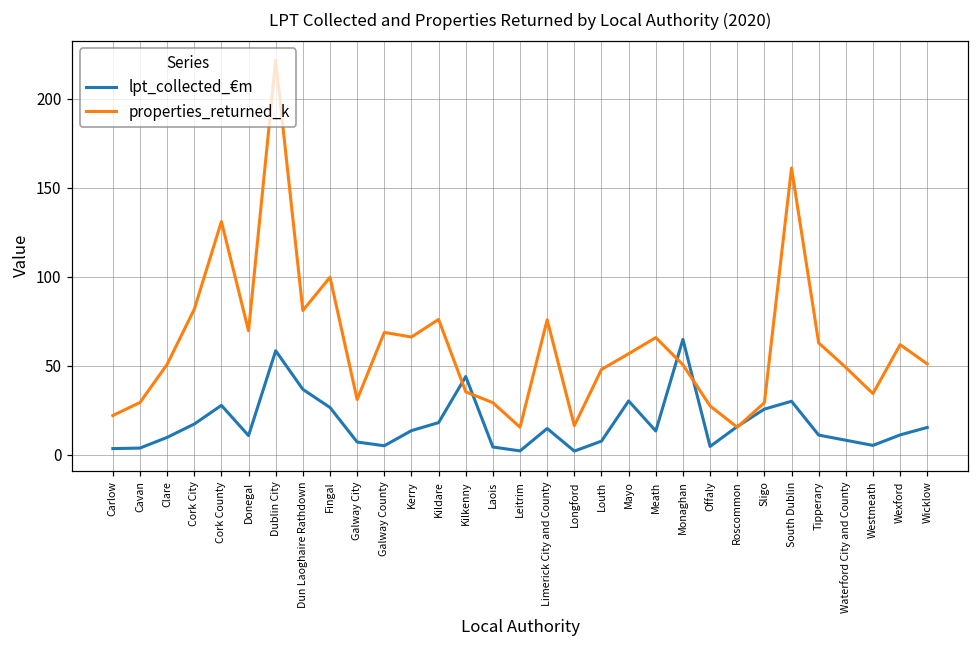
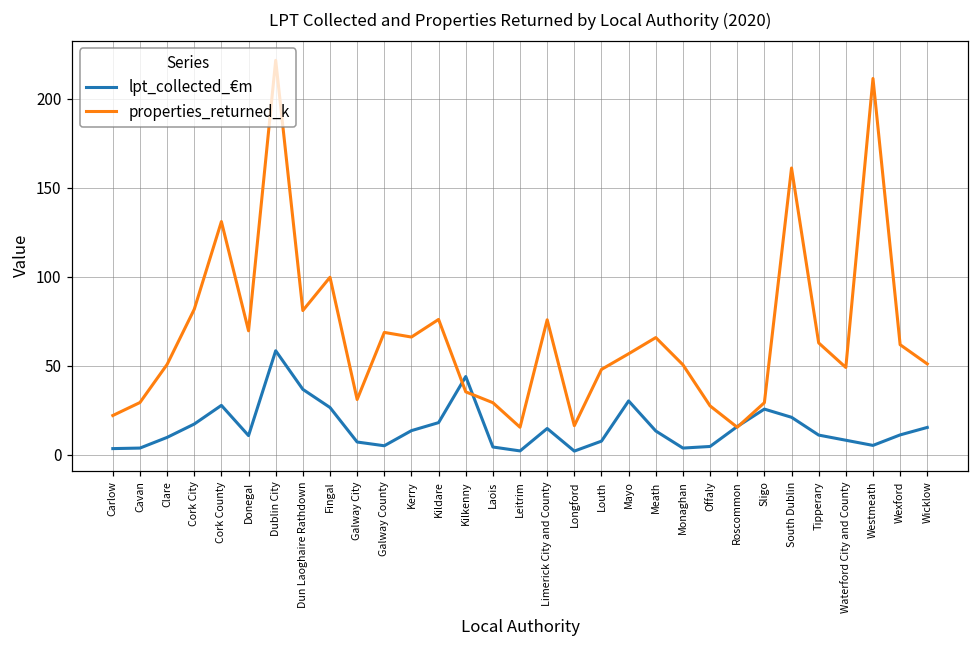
  {
    "lpt_collected_€m": {
      "Carlow": 3,
      "Cavan": 4,
      "Clare": 10,
      "Cork City": 17,
      "Cork County": 28,
      "Donegal": 11,
      "Dublin City": 58,
      "Dun Laoghaire Rathdown": 37,
      "Fingal": 27,
      "Galway City": 7,
      "Galway County": 5,
      "Kerry": 14,
      "Kildare": 18,
      "Kilkenny": 44,
      "Laois": 4,
      "Leitrim": 2,
      "Limerick City and County": 15,
      "Longford": 2,
      "Louth": 8,
      "Mayo": 30,
      "Meath": 13,
-     "Monaghan": 65,
+     "Monaghan": 4,
      "Offaly": 5,
      "Sligo": 26,
-     "South Dublin": 30,
+     "South Dublin": 21,
      "Tipperary": 11,
      "Waterford City and County": 8,
      "Westmeath": 5,
      "Wexford": 11,
      "Wicklow": 15
    },
    "properties_returned_k": {
      "Carlow": 22,
      "Cavan": 29,
      "Clare": 51,
      "Cork City": 82,
      "Cork County": 131,
      "Donegal": 70,
      "Dun Laoghaire Rathdown": 81,
      "Fingal": 100,
      "Galway City": 31,
      "Galway County": 69,
      "Kerry": 66,
      "Kildare": 76,
      "Kilkenny": 35,
      "Laois": 29,
      "Leitrim": 15,
      "Limerick City and County": 76,
      "Longford": 16,
      "Louth": 48,
      "Mayo": 57,
      "Meath": 66,
      "Monaghan": 51,
      "Offaly": 27,
      "Sligo": 29,
      "South Dublin": 161,
      "Tipperary": 63,
      "Waterford City and County": 49,
-     "Westmeath": 34,
+     "Westmeath": 211,
      "Wexford": 62,
      "Wicklow": 51
    }
  }
